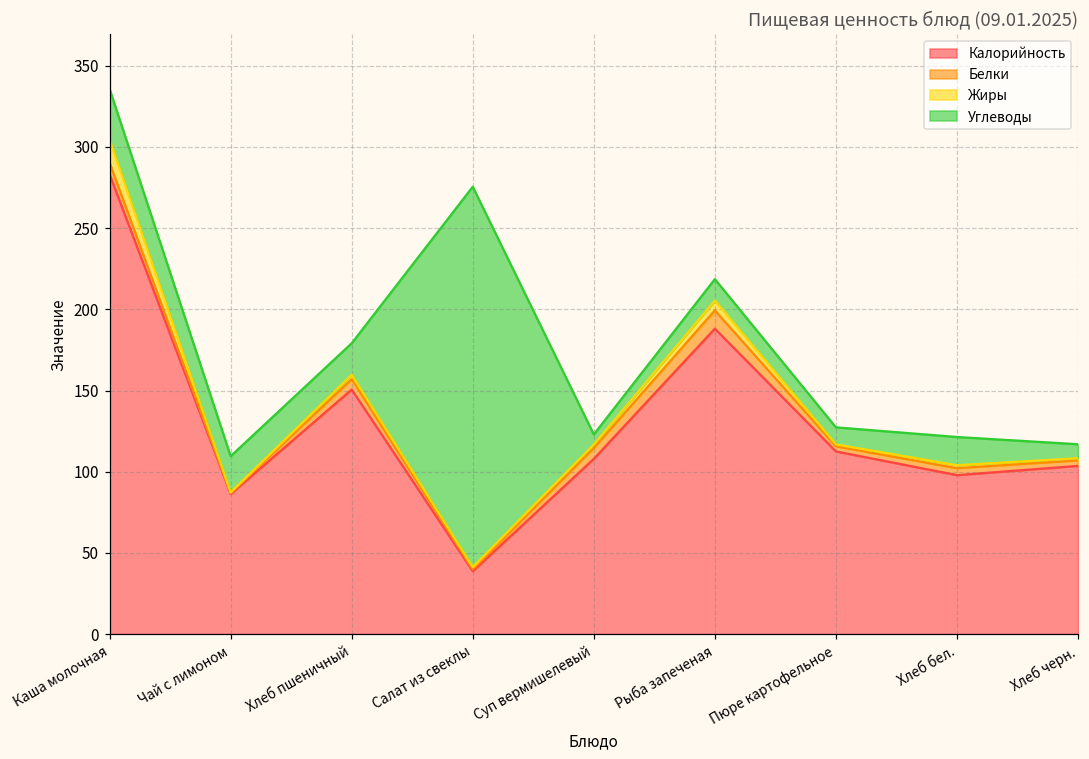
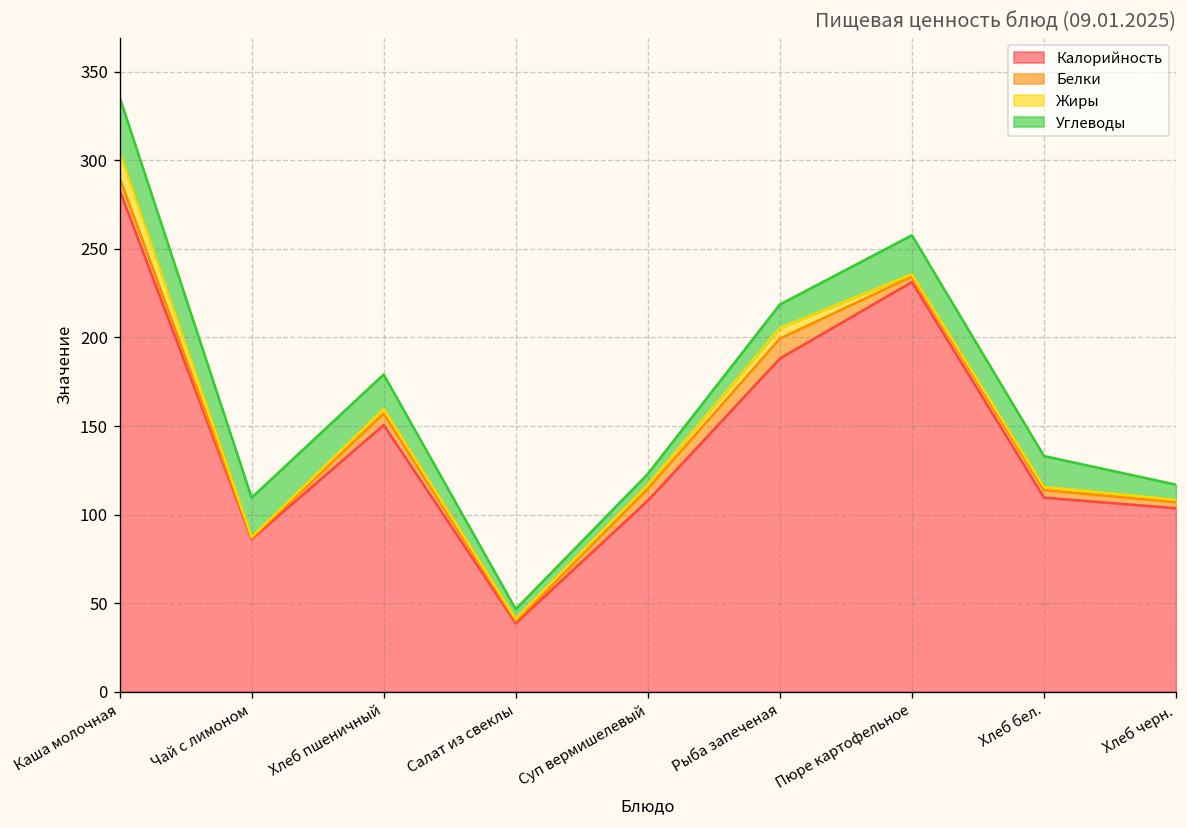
  {
    "Калорийность": {
      "Каша молочная": 283,
      "Хлеб пшеничный": 151,
      "Суп вермишелевый": 108,
      "Рыба запеченая": 188,
-     "Пюре картофельное": 113,
-     "Хлеб бел.": 98,
+     "Пюре картофельное": 231,
+     "Хлеб бел.": 110,
      "Хлеб черн.": 104
    },
    "Белки": {
      "Каша молочная": 7,
      "Хлеб пшеничный": 6,
      "Суп вермишелевый": 7,
      "Рыба запеченая": 11,
      "Хлеб бел.": 4
    },
    "Жиры": {
      "Каша молочная": 14,
      "Хлеб пшеничный": 3,
      "Суп вермишелевый": 2,
      "Рыба запеченая": 6,
      "Хлеб бел.": 2
    },
    "Углеводы": {
      "Каша молочная": 31,
      "Чай с лимоном": 22,
      "Хлеб пшеничный": 19,
-     "Салат из свеклы": 234,
+     "Салат из свеклы": 5,
      "Суп вермишелевый": 6,
      "Рыба запеченая": 13,
-     "Пюре картофельное": 10,
+     "Пюре картофельное": 22,
      "Хлеб бел.": 17,
      "Хлеб черн.": 9
    }
  }
